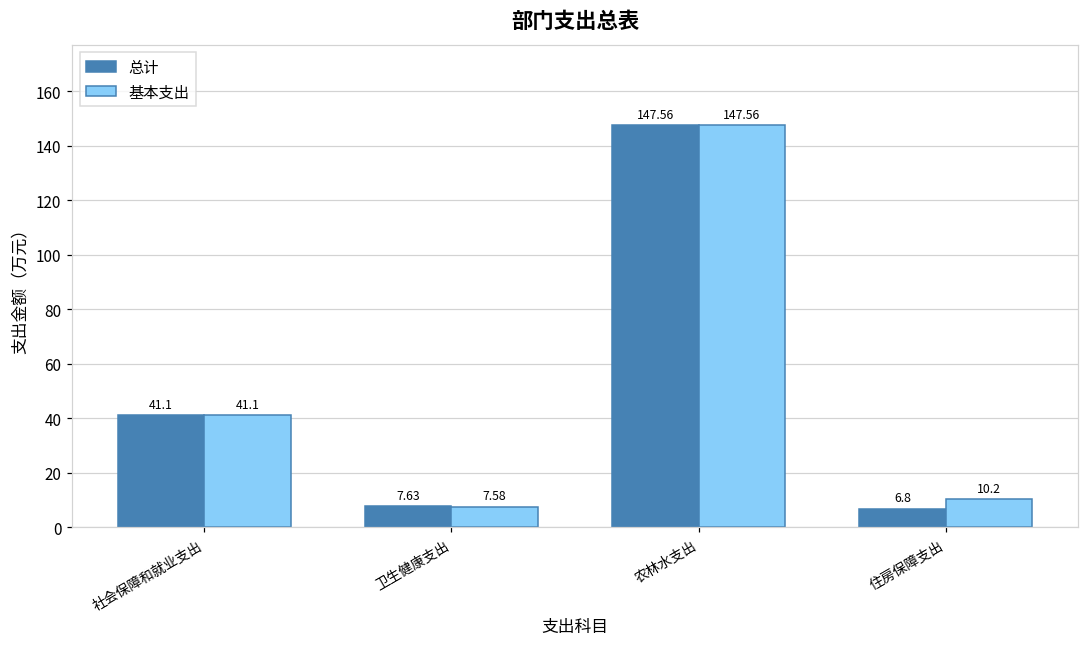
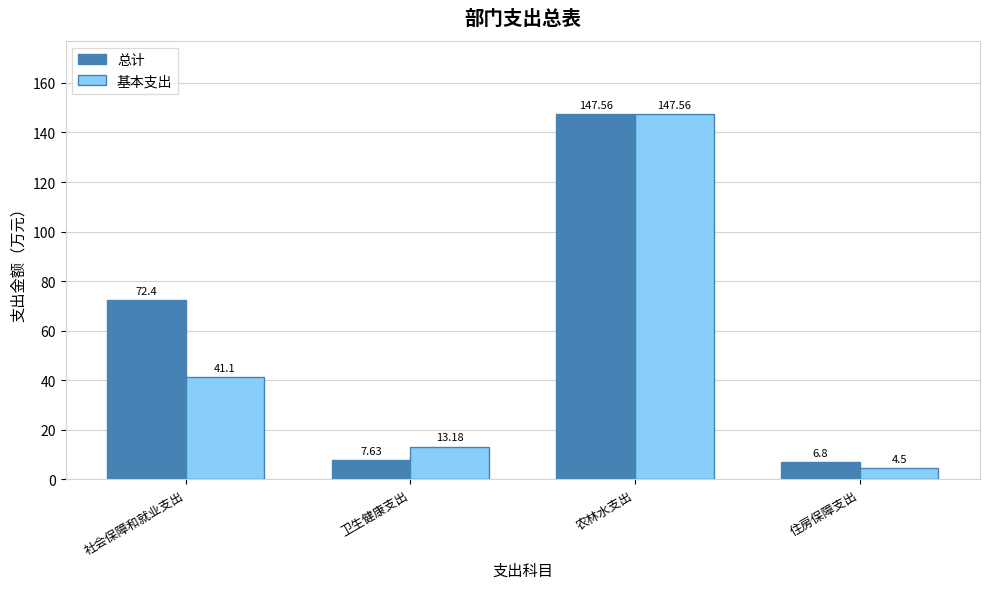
  {
    "总计": {
-     "社会保障和就业支出": 41.1,
+     "社会保障和就业支出": 72.4,
      "卫生健康支出": 7.63,
      "农林水支出": 147.56,
      "住房保障支出": 6.8
    },
    "基本支出": {
      "社会保障和就业支出": 41.1,
-     "卫生健康支出": 7.58,
+     "卫生健康支出": 13.18,
      "农林水支出": 147.56,
-     "住房保障支出": 10.2
+     "住房保障支出": 4.5
    }
  }
